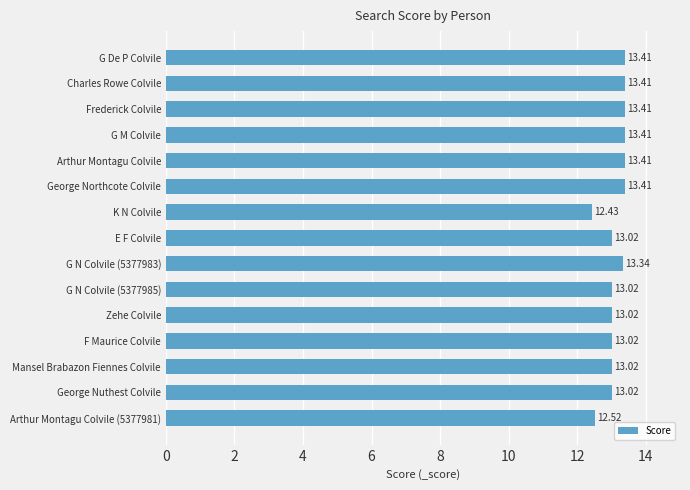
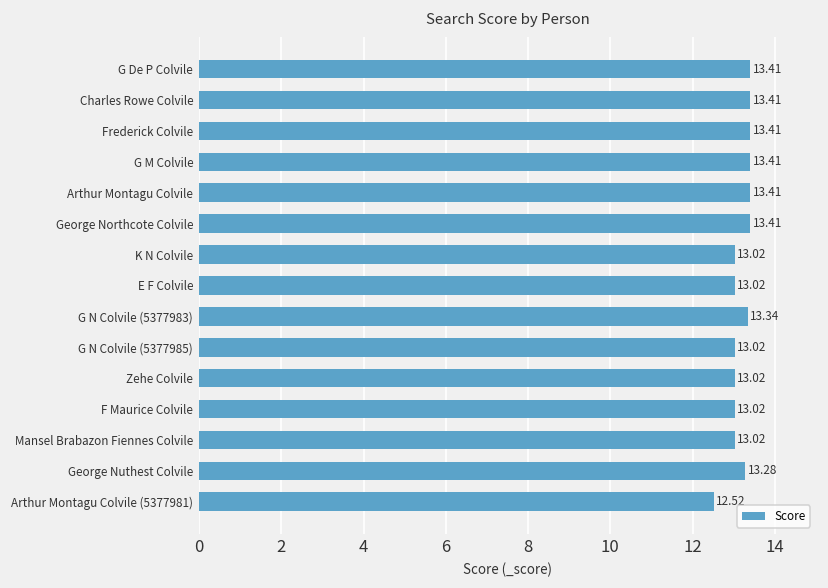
  {
    "G De P Colvile": 13.41,
    "Charles Rowe Colvile": 13.41,
    "Frederick Colvile": 13.41,
    "G M Colvile": 13.41,
    "Arthur Montagu Colvile": 13.41,
    "George Northcote Colvile": 13.41,
-   "K N Colvile": 12.43,
+   "K N Colvile": 13.02,
    "E F Colvile": 13.02,
    "G N Colvile (5377983)": 13.34,
    "G N Colvile (5377985)": 13.02,
    "Zehe Colvile": 13.02,
    "F Maurice Colvile": 13.02,
    "Mansel Brabazon Fiennes Colvile": 13.02,
-   "George Nuthest Colvile": 13.02
+   "George Nuthest Colvile": 13.28
  }
